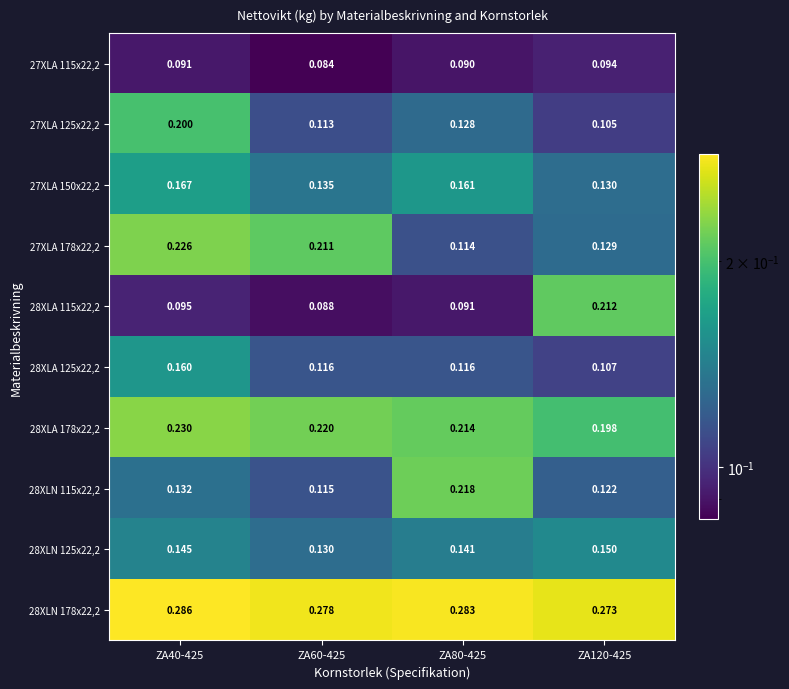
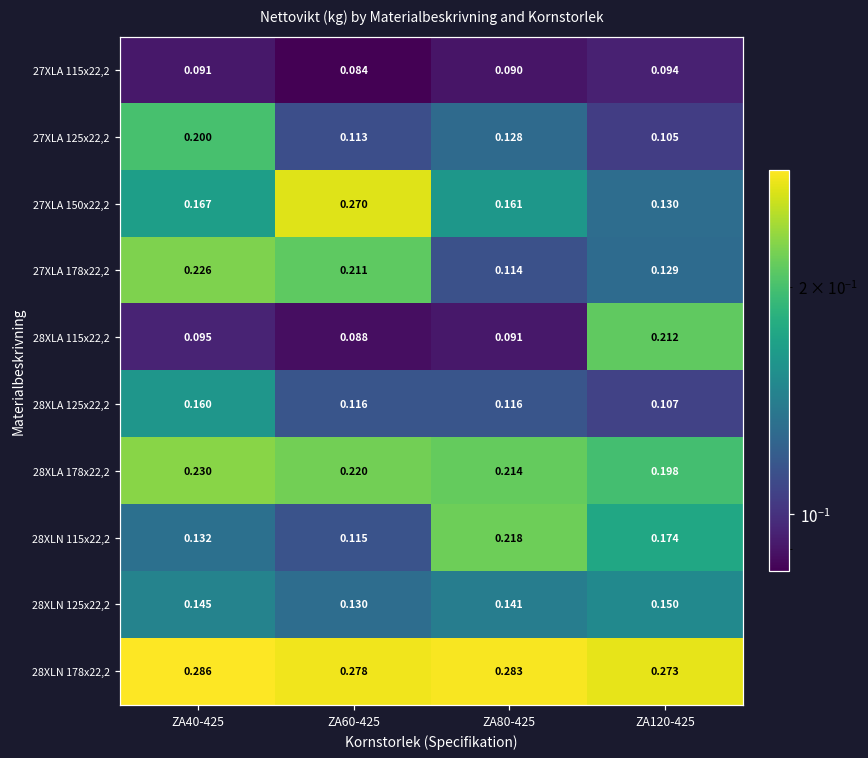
  {
    "27XLA 115x22,2": {
      "ZA40-425": 0.091,
      "ZA60-425": 0.084,
      "ZA80-425": 0.090,
      "ZA120-425": 0.094
    },
    "27XLA 125x22,2": {
      "ZA40-425": 0.200,
      "ZA60-425": 0.113,
      "ZA80-425": 0.128,
      "ZA120-425": 0.105
    },
    "27XLA 150x22,2": {
      "ZA40-425": 0.167,
-     "ZA60-425": 0.135,
+     "ZA60-425": 0.270,
      "ZA80-425": 0.161,
      "ZA120-425": 0.130
    },
    "27XLA 178x22,2": {
      "ZA40-425": 0.226,
      "ZA60-425": 0.211,
      "ZA80-425": 0.114,
      "ZA120-425": 0.129
    },
    "28XLA 115x22,2": {
      "ZA40-425": 0.095,
      "ZA60-425": 0.088,
      "ZA80-425": 0.091,
      "ZA120-425": 0.212
    },
    "28XLA 125x22,2": {
      "ZA40-425": 0.160,
      "ZA60-425": 0.116,
      "ZA80-425": 0.116,
      "ZA120-425": 0.107
    },
    "28XLA 178x22,2": {
      "ZA40-425": 0.230,
      "ZA60-425": 0.220,
      "ZA80-425": 0.214,
      "ZA120-425": 0.198
    },
    "28XLN 115x22,2": {
      "ZA40-425": 0.132,
      "ZA60-425": 0.115,
      "ZA80-425": 0.218,
-     "ZA120-425": 0.122
+     "ZA120-425": 0.174
    },
    "28XLN 125x22,2": {
      "ZA40-425": 0.145,
      "ZA60-425": 0.130,
      "ZA80-425": 0.141,
      "ZA120-425": 0.150
    },
    "28XLN 178x22,2": {
      "ZA40-425": 0.286,
      "ZA60-425": 0.278,
      "ZA80-425": 0.283,
      "ZA120-425": 0.273
    }
  }
